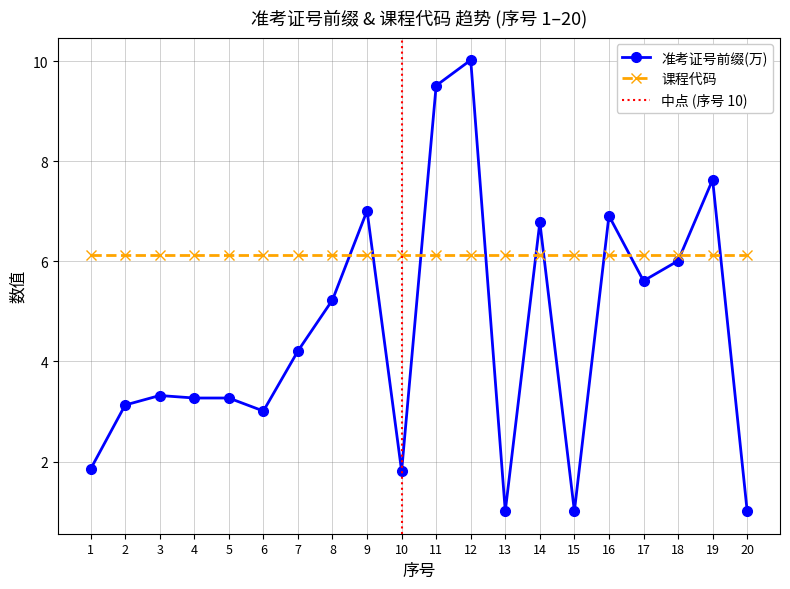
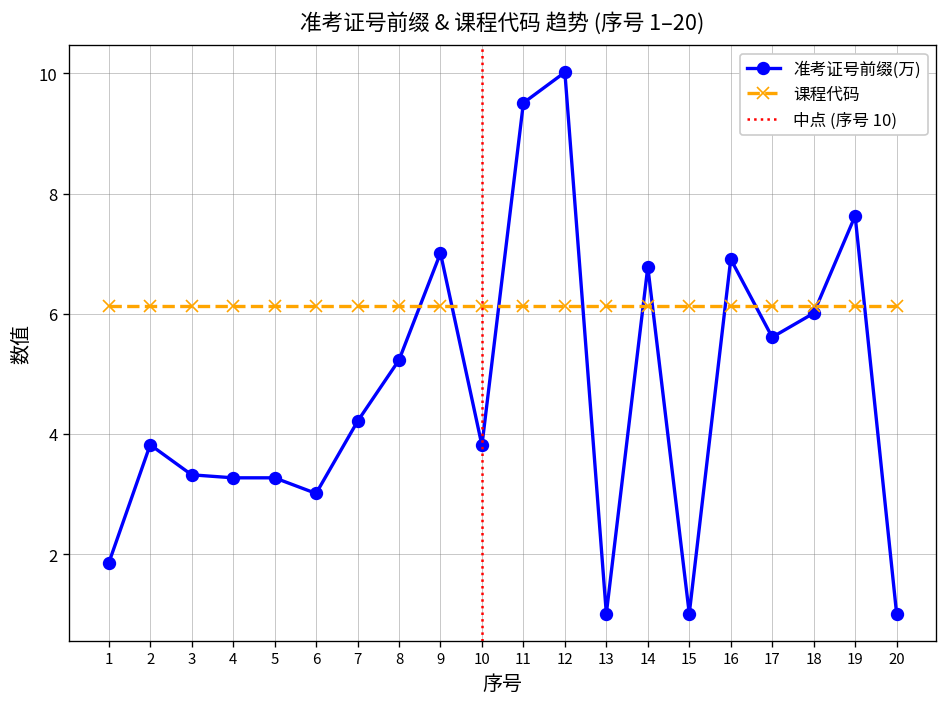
  {
    "准考证号前缀(万)": {
      "1": 1.9,
-     "2": 3.1,
+     "2": 3.8,
      "3": 3.3,
      "4": 3.3,
      "5": 3.3,
      "6": 3.0,
      "7": 4.2,
      "8": 5.2,
      "9": 7.0,
-     "10": 1.8,
+     "10": 3.8,
      "11": 9.5,
      "12": 10.0,
      "13": 1.0,
      "14": 6.8,
      "15": 1.0,
      "16": 6.9,
      "17": 5.6,
      "18": 6.0,
      "19": 7.6,
      "20": 1.0
    },
    "课程代码": {
      "1": 6.1,
      "2": 6.1,
      "3": 6.1,
      "4": 6.1,
      "5": 6.1,
      "6": 6.1,
      "7": 6.1,
      "8": 6.1,
      "9": 6.1,
      "10": 6.1,
      "11": 6.1,
      "12": 6.1,
      "13": 6.1,
      "14": 6.1,
      "15": 6.1,
      "16": 6.1,
      "17": 6.1,
      "18": 6.1,
      "19": 6.1,
      "20": 6.1
    }
  }
